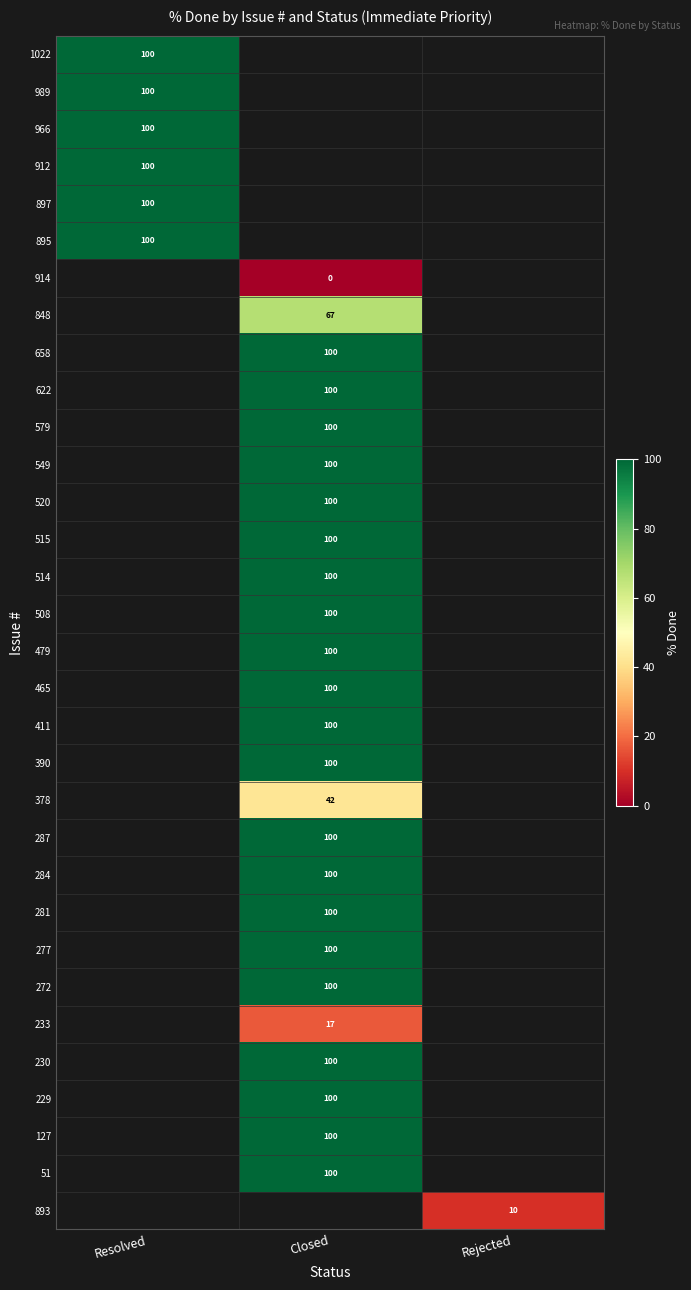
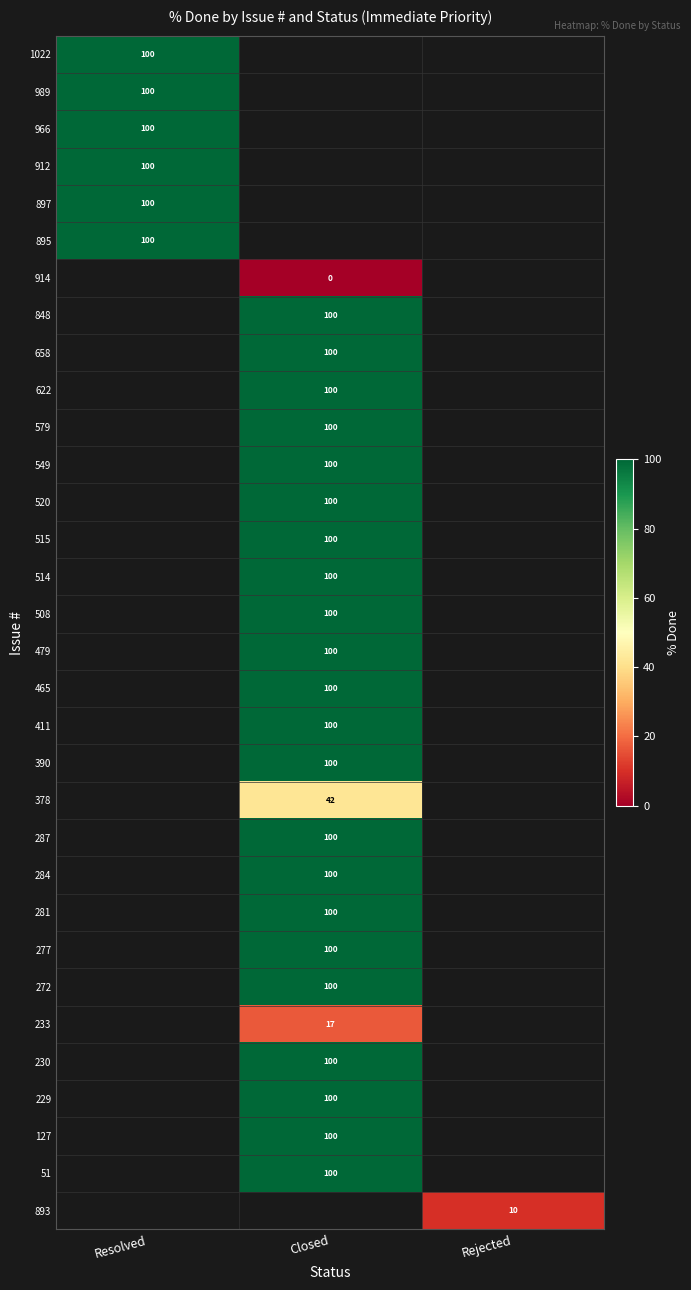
  {
    "1022": {
      "Resolved": 100
    },
    "989": {
      "Resolved": 100
    },
    "966": {
      "Resolved": 100
    },
    "912": {
      "Resolved": 100
    },
    "897": {
      "Resolved": 100
    },
    "895": {
      "Resolved": 100
    },
    "914": {
      "Closed": 0
    },
    "848": {
-     "Closed": 67
+     "Closed": 100
    },
    "658": {
      "Closed": 100
    },
    "622": {
      "Closed": 100
    },
    "579": {
      "Closed": 100
    },
    "549": {
      "Closed": 100
    },
    "520": {
      "Closed": 100
    },
    "515": {
      "Closed": 100
    },
    "514": {
      "Closed": 100
    },
    "508": {
      "Closed": 100
    },
    "479": {
      "Closed": 100
    },
    "465": {
      "Closed": 100
    },
    "411": {
      "Closed": 100
    },
    "390": {
      "Closed": 100
    },
    "378": {
      "Closed": 42
    },
    "287": {
      "Closed": 100
    },
    "284": {
      "Closed": 100
    },
    "281": {
      "Closed": 100
    },
    "277": {
      "Closed": 100
    },
    "272": {
      "Closed": 100
    },
    "233": {
      "Closed": 17
    },
    "230": {
      "Closed": 100
    },
    "229": {
      "Closed": 100
    },
    "127": {
      "Closed": 100
    },
    "51": {
      "Closed": 100
    },
    "893": {
      "Rejected": 10
    }
  }
